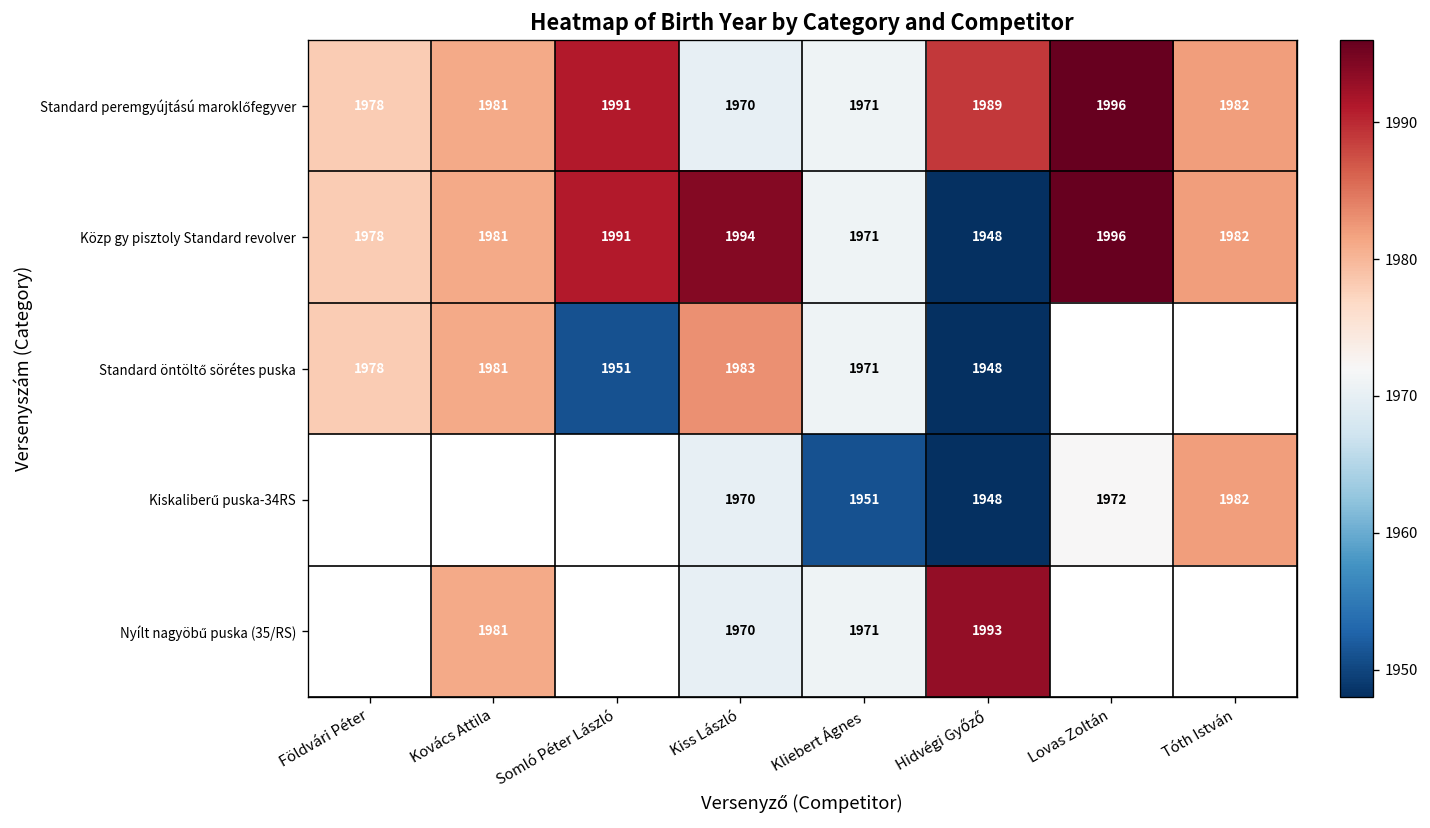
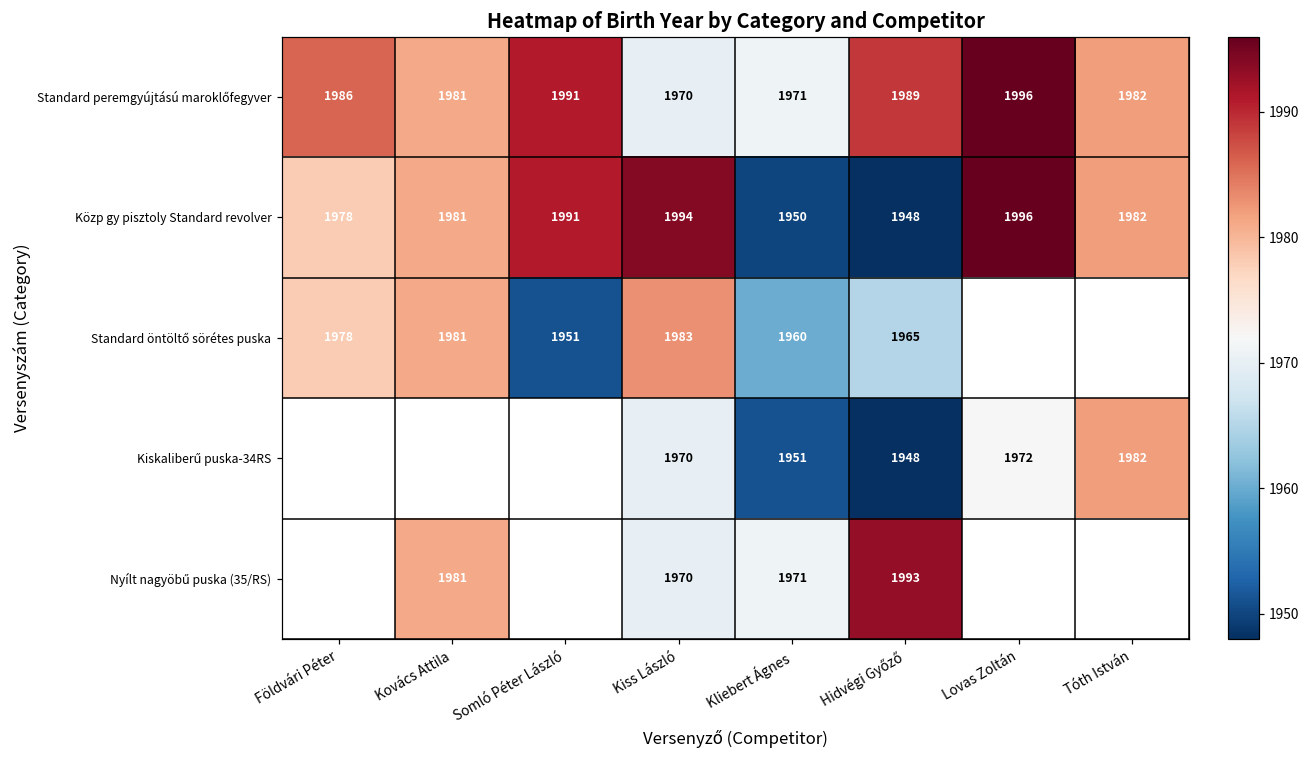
  {
    "Standard peremgyújtású maroklőfegyver": {
-     "Földvári Péter": 1978,
+     "Földvári Péter": 1986,
      "Kovács Attila": 1981,
      "Somló Péter László": 1991,
      "Kiss László": 1970,
      "Kliebert Ágnes": 1971,
      "Hidvégi Győző": 1989,
      "Lovas Zoltán": 1996,
      "Tóth István": 1982
    },
    "Közp gy pisztoly Standard revolver": {
      "Földvári Péter": 1978,
      "Kovács Attila": 1981,
      "Somló Péter László": 1991,
      "Kiss László": 1994,
-     "Kliebert Ágnes": 1971,
+     "Kliebert Ágnes": 1950,
      "Hidvégi Győző": 1948,
      "Lovas Zoltán": 1996,
      "Tóth István": 1982
    },
    "Standard öntöltő sörétes puska": {
      "Földvári Péter": 1978,
      "Kovács Attila": 1981,
      "Somló Péter László": 1951,
      "Kiss László": 1983,
-     "Kliebert Ágnes": 1971,
-     "Hidvégi Győző": 1948
+     "Kliebert Ágnes": 1960,
+     "Hidvégi Győző": 1965
    },
    "Kiskaliberű puska-34RS": {
      "Kiss László": 1970,
      "Kliebert Ágnes": 1951,
      "Hidvégi Győző": 1948,
      "Lovas Zoltán": 1972,
      "Tóth István": 1982
    },
    "Nyílt nagyöbű puska (35/RS)": {
      "Kovács Attila": 1981,
      "Kiss László": 1970,
      "Kliebert Ágnes": 1971,
      "Hidvégi Győző": 1993
    }
  }
